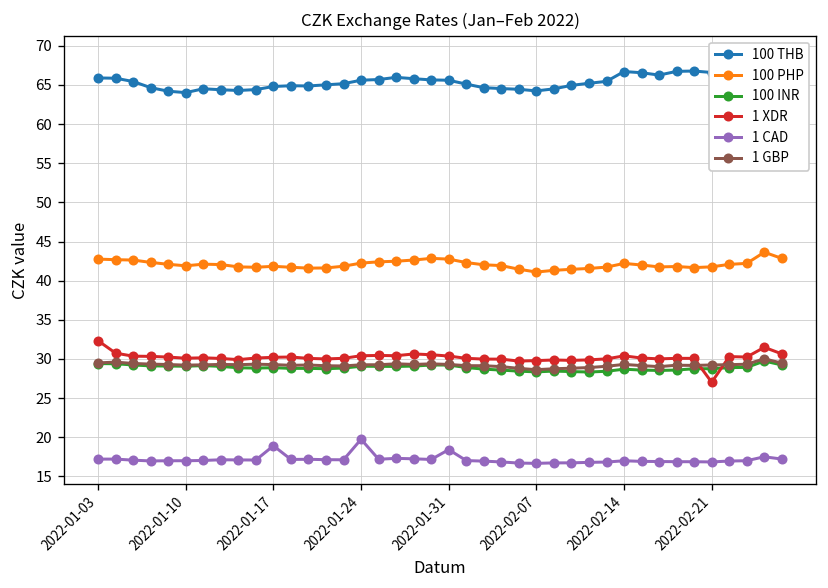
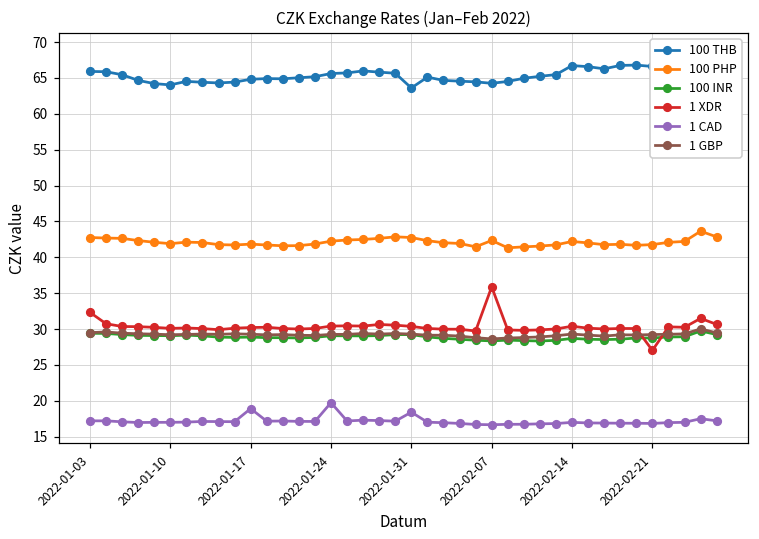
  {
    "100 THB": {
      "2022-01-03": 66,
      "2022-01-10": 64,
      "2022-01-17": 65,
      "2022-01-24": 66,
-     "2022-01-31": 66,
+     "2022-01-31": 64,
      "2022-02-07": 64,
      "2022-02-14": 67
    },
    "100 PHP": {
      "2022-01-03": 43,
      "2022-01-10": 42,
      "2022-01-17": 42,
      "2022-01-24": 42,
      "2022-01-31": 43,
-     "2022-02-07": 41,
+     "2022-02-07": 42,
      "2022-02-14": 42,
      "2022-02-21": 42
    },
    "100 INR": {
      "2022-01-17": 29,
      "2022-02-14": 29,
      "2022-02-21": 29
    },
    "1 XDR": {
      "2022-01-03": 32,
      "2022-01-10": 30,
      "2022-01-17": 30,
      "2022-01-24": 30,
      "2022-01-31": 30,
-     "2022-02-07": 30,
+     "2022-02-07": 36,
      "2022-02-14": 30,
      "2022-02-21": 27
    },
    "1 CAD": {
      "2022-01-03": 17,
      "2022-01-10": 17,
      "2022-01-17": 19,
      "2022-01-24": 20,
      "2022-01-31": 18,
      "2022-02-07": 17,
      "2022-02-14": 17,
      "2022-02-21": 17
    },
    "1 GBP": {
      "2022-01-17": 29,
      "2022-02-14": 29,
      "2022-02-21": 29
    }
  }
